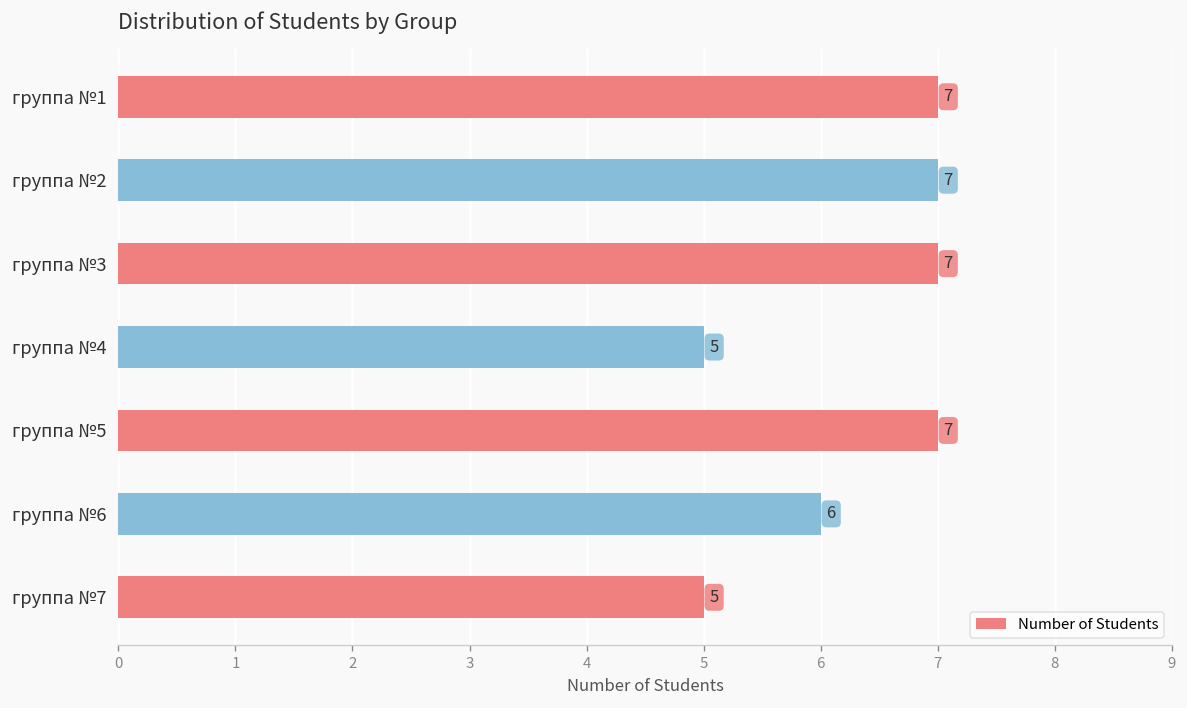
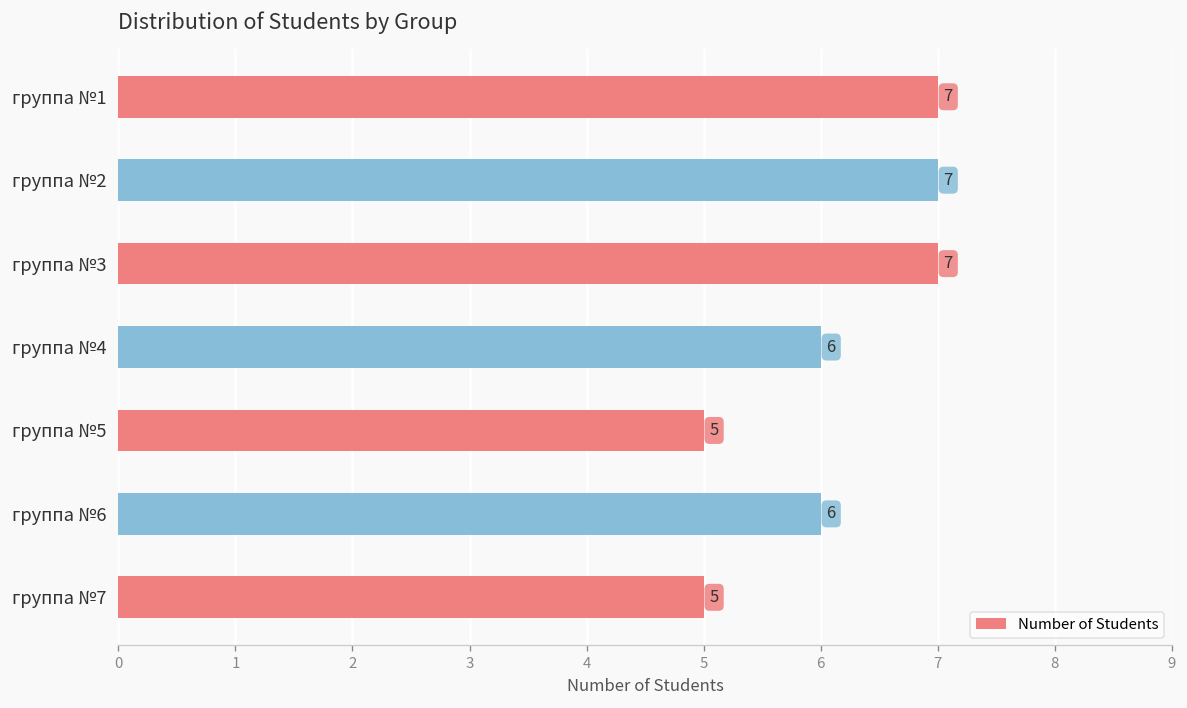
  {
-   "группа №4": 5,
-   "группа №5": 7
+   "группа №4": 6,
+   "группа №5": 5
  }
